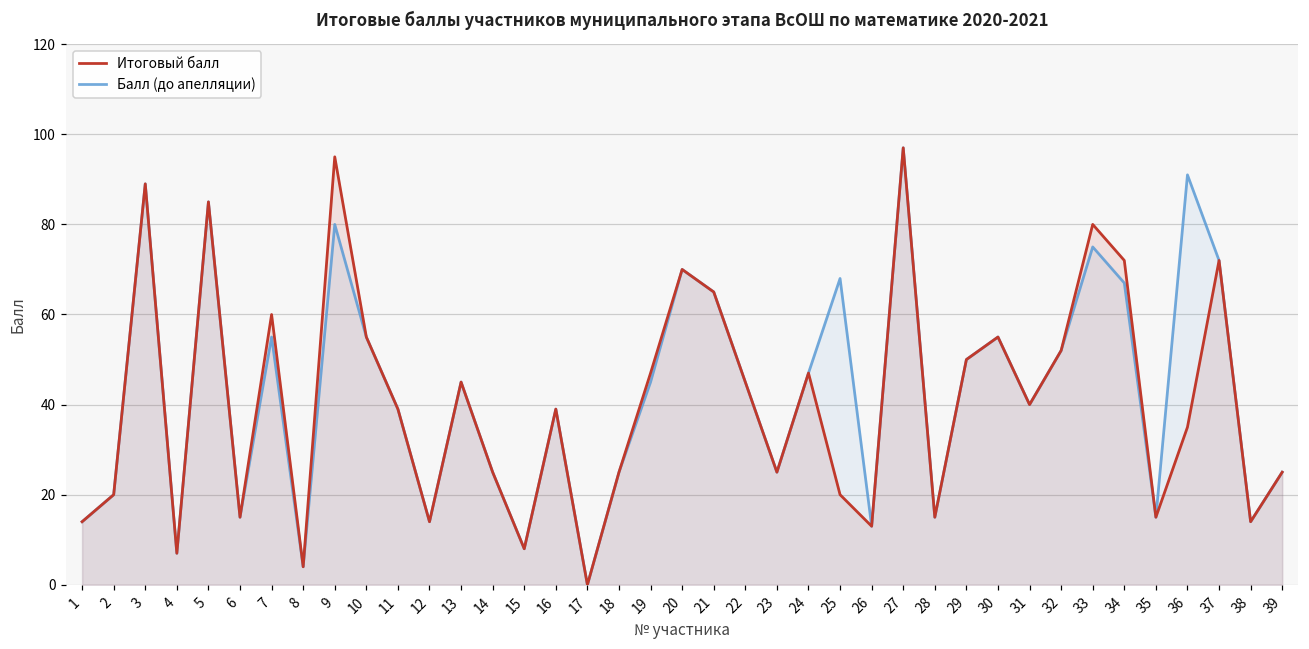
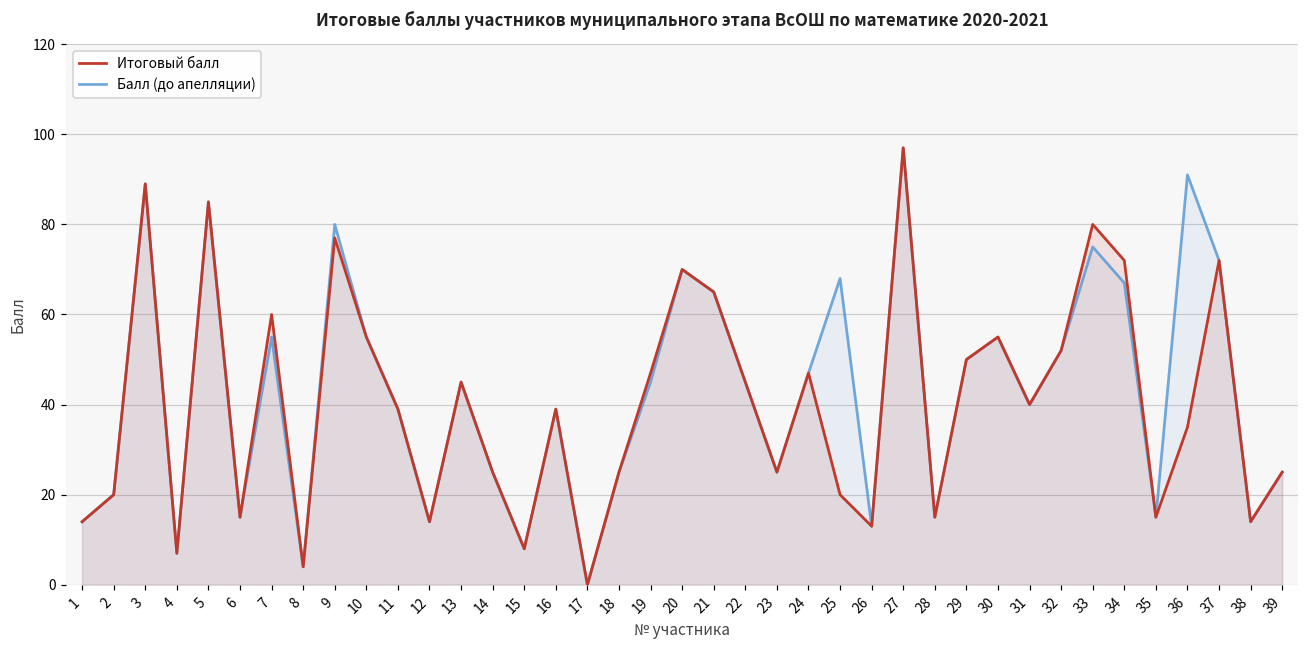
  {
    "Итоговый балл": {
      "7": 60,
-     "9": 95,
+     "9": 77,
      "19": 47,
      "25": 20,
      "33": 80,
      "34": 72,
      "36": 35
    },
    "Балл (до апелляции)": {
      "7": 55,
      "9": 80,
      "19": 45,
      "25": 68,
      "33": 75,
      "34": 67,
      "36": 91
    }
  }
